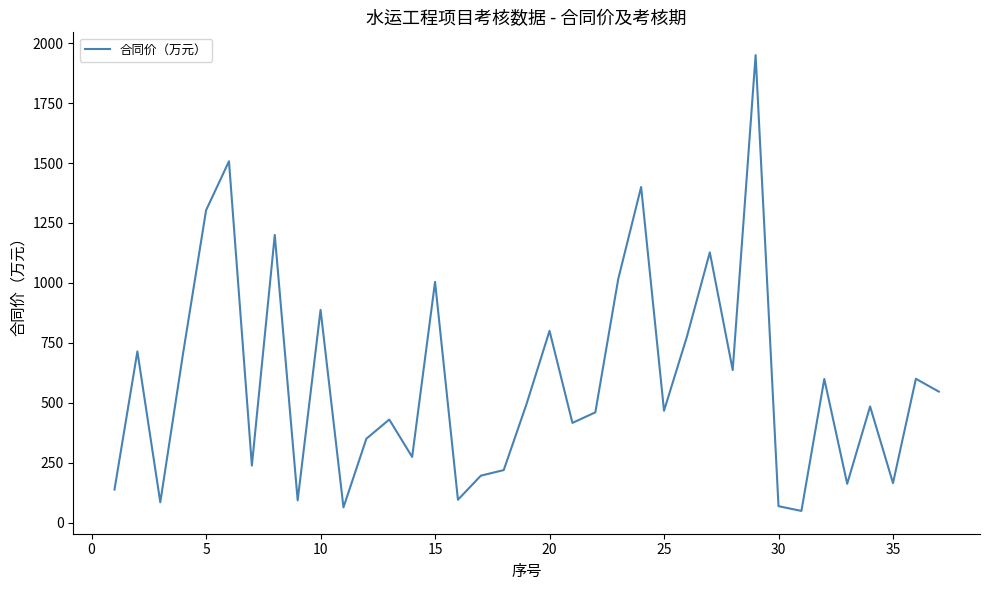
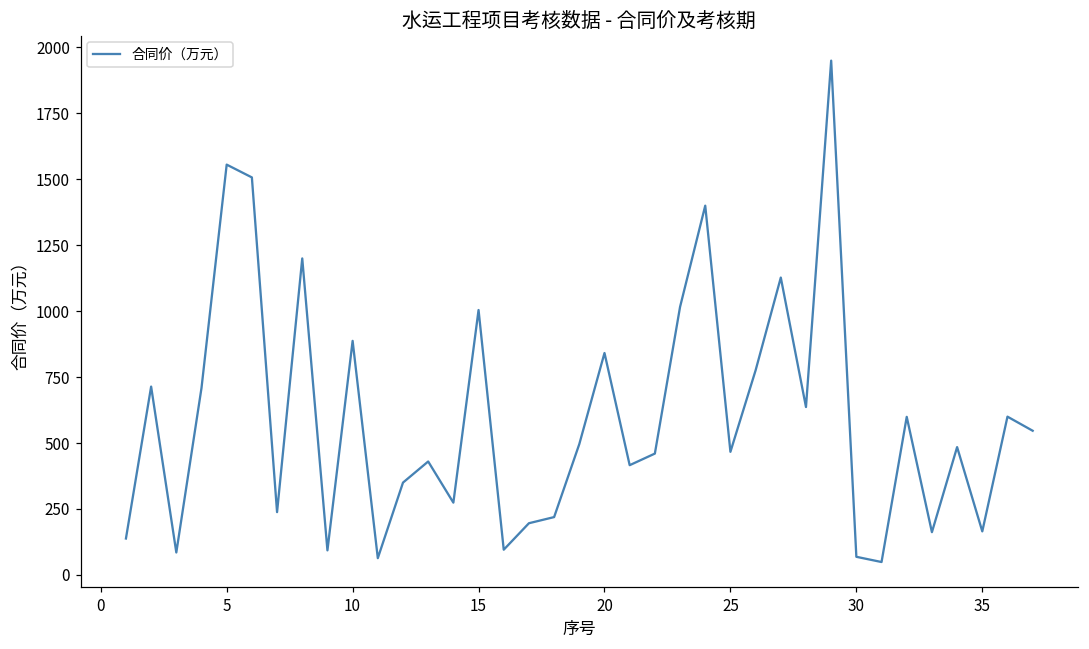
  {
-   "5": 1300,
+   "5": 1560,
    "10": 890,
    "15": 1000,
-   "20": 800,
+   "20": 840,
    "25": 470,
    "30": 70,
    "35": 170
  }
